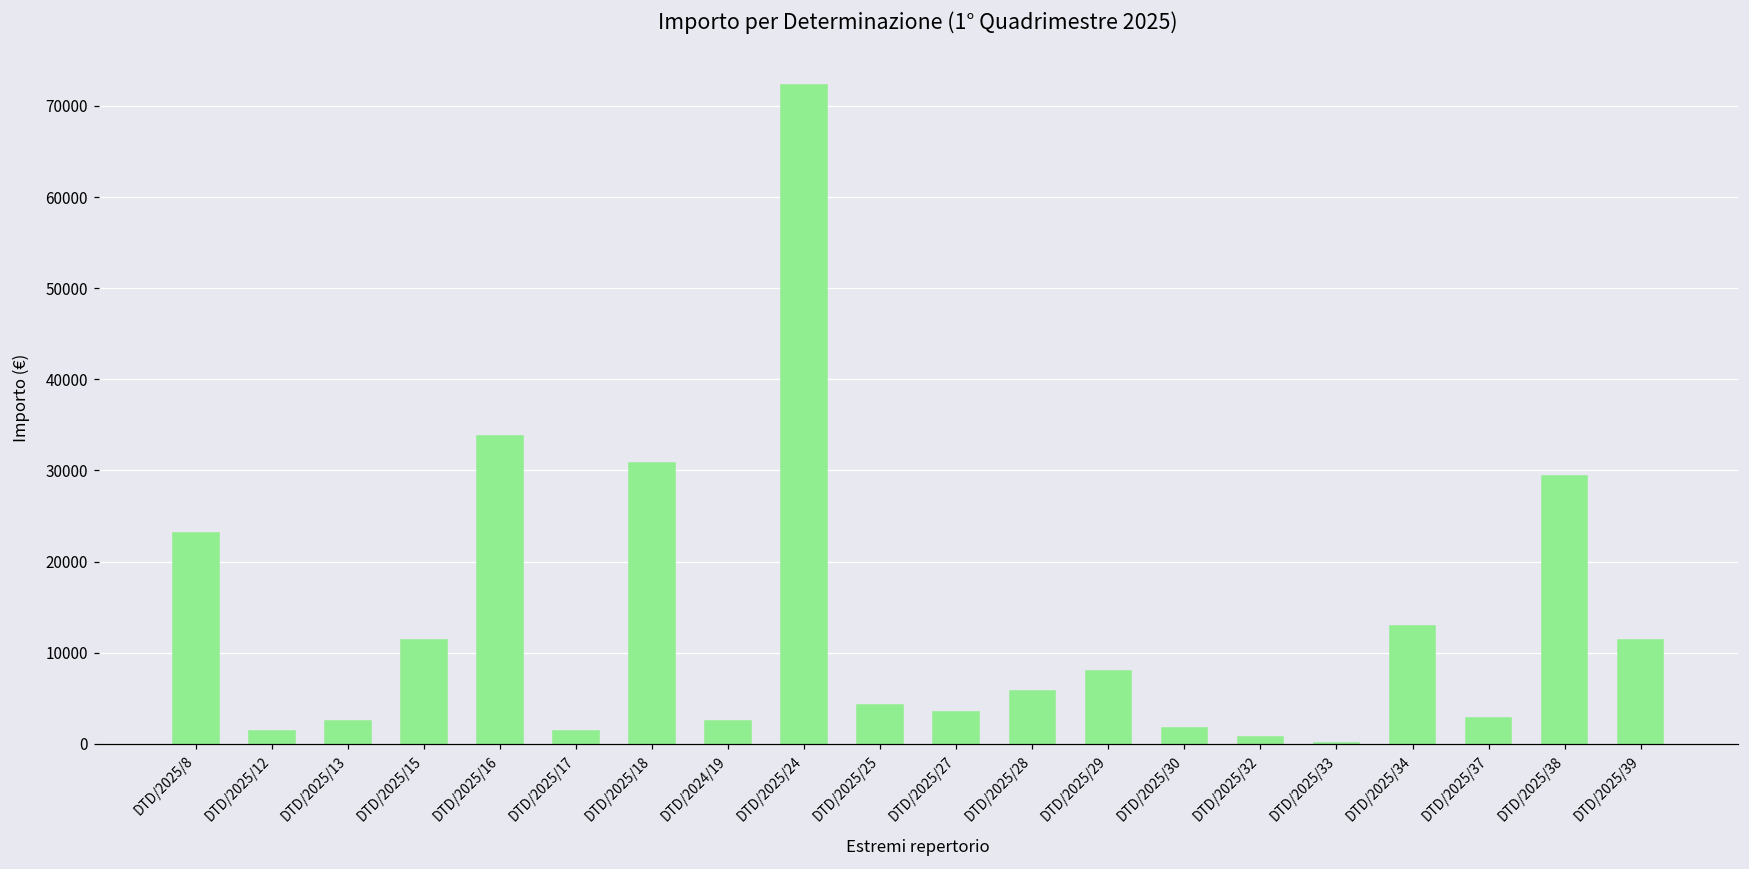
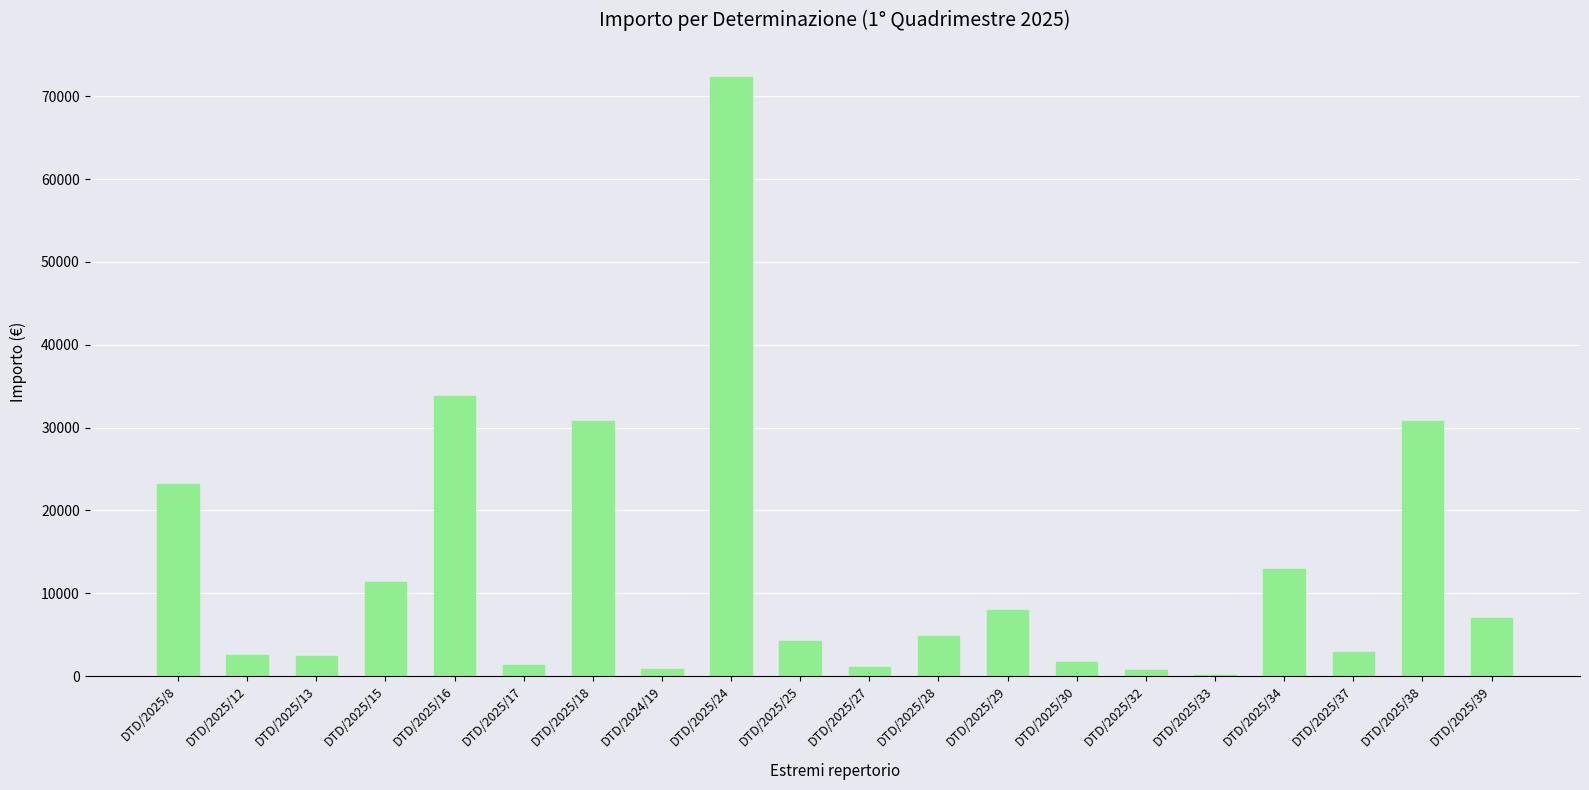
  {
    "DTD/2025/8": 23000,
-   "DTD/2025/12": 1000,
+   "DTD/2025/12": 2000,
    "DTD/2025/13": 2000,
    "DTD/2025/15": 11000,
    "DTD/2025/16": 34000,
    "DTD/2025/17": 1000,
    "DTD/2025/18": 31000,
-   "DTD/2024/19": 3000,
+   "DTD/2024/19": 1000,
    "DTD/2025/24": 72000,
    "DTD/2025/25": 4000,
-   "DTD/2025/27": 3000,
-   "DTD/2025/28": 6000,
+   "DTD/2025/27": 1000,
+   "DTD/2025/28": 5000,
    "DTD/2025/29": 8000,
    "DTD/2025/30": 2000,
    "DTD/2025/32": 1000,
    "DTD/2025/34": 13000,
    "DTD/2025/37": 3000,
-   "DTD/2025/38": 29000,
-   "DTD/2025/39": 11000
+   "DTD/2025/38": 31000,
+   "DTD/2025/39": 7000
  }
